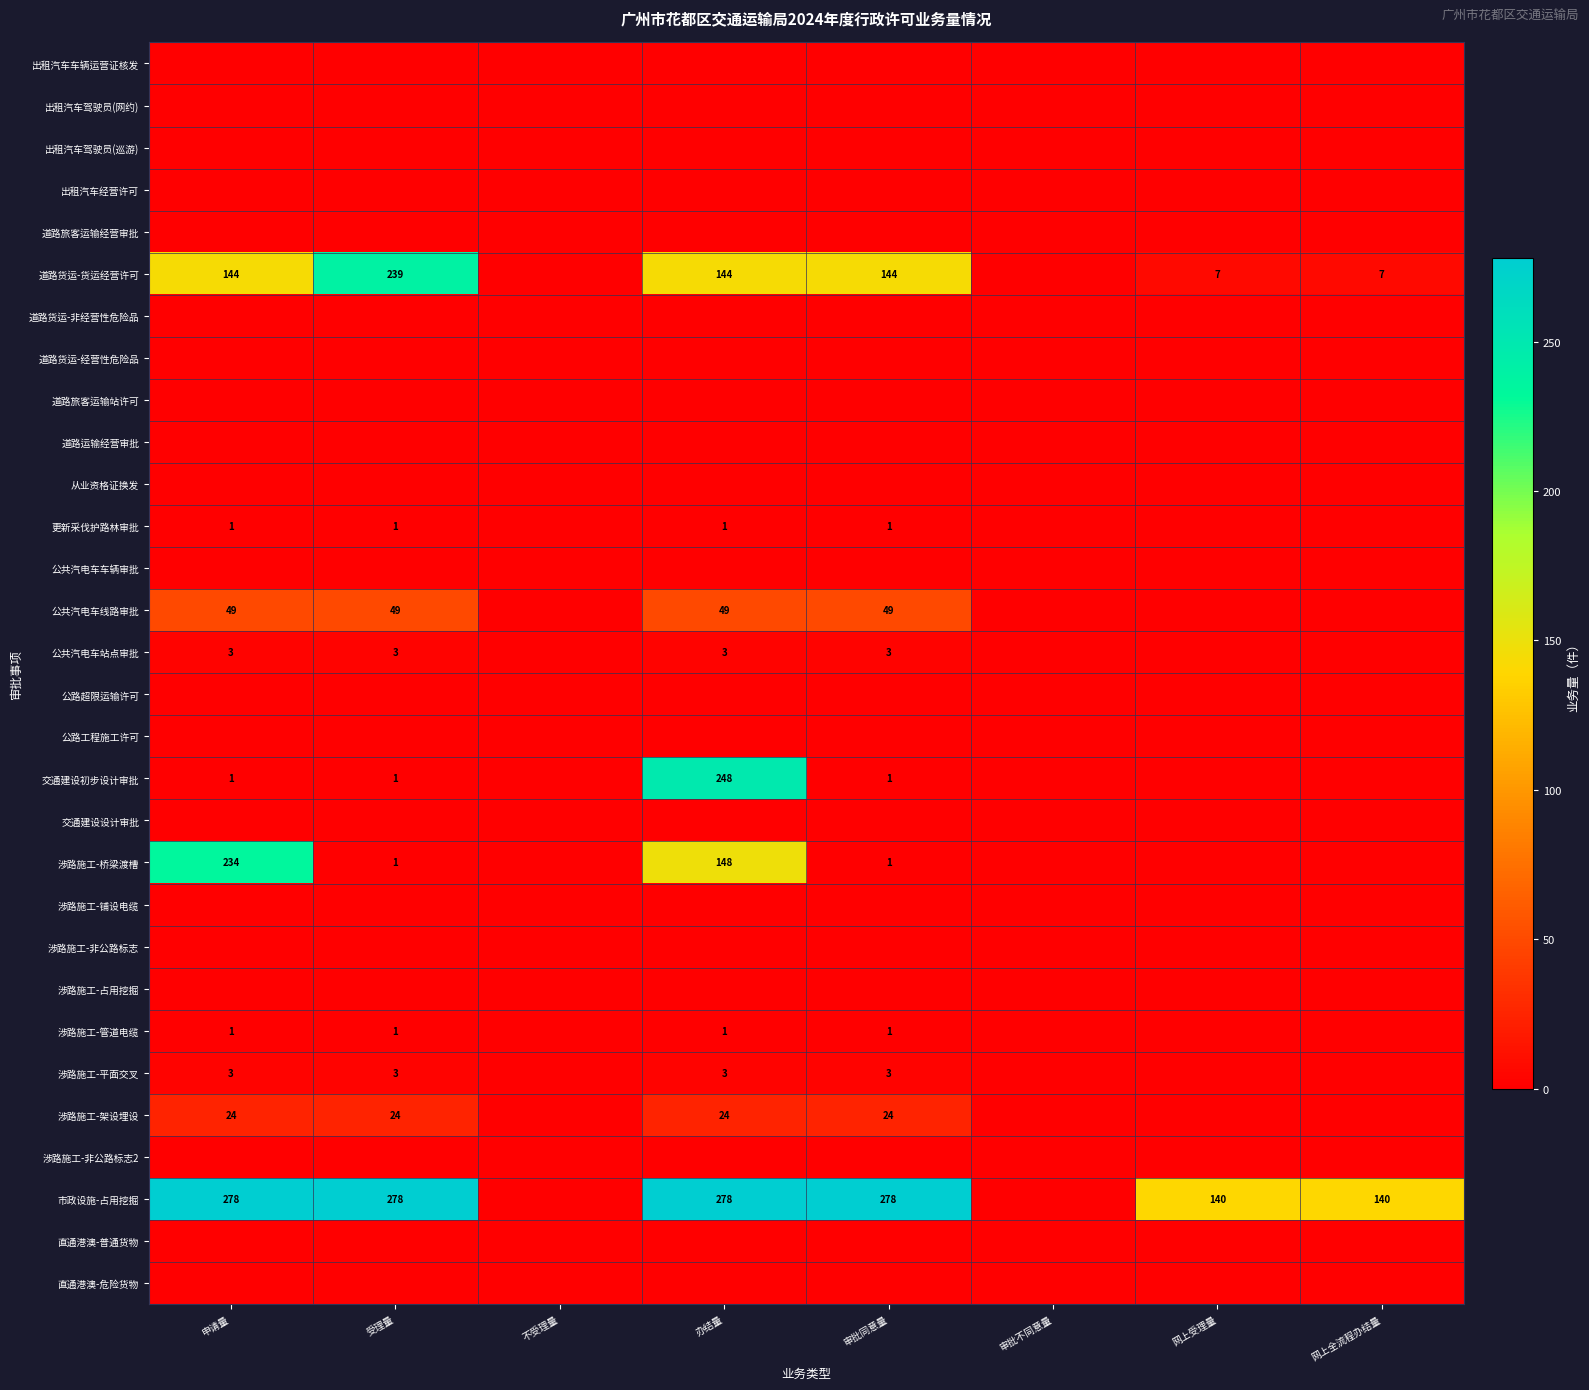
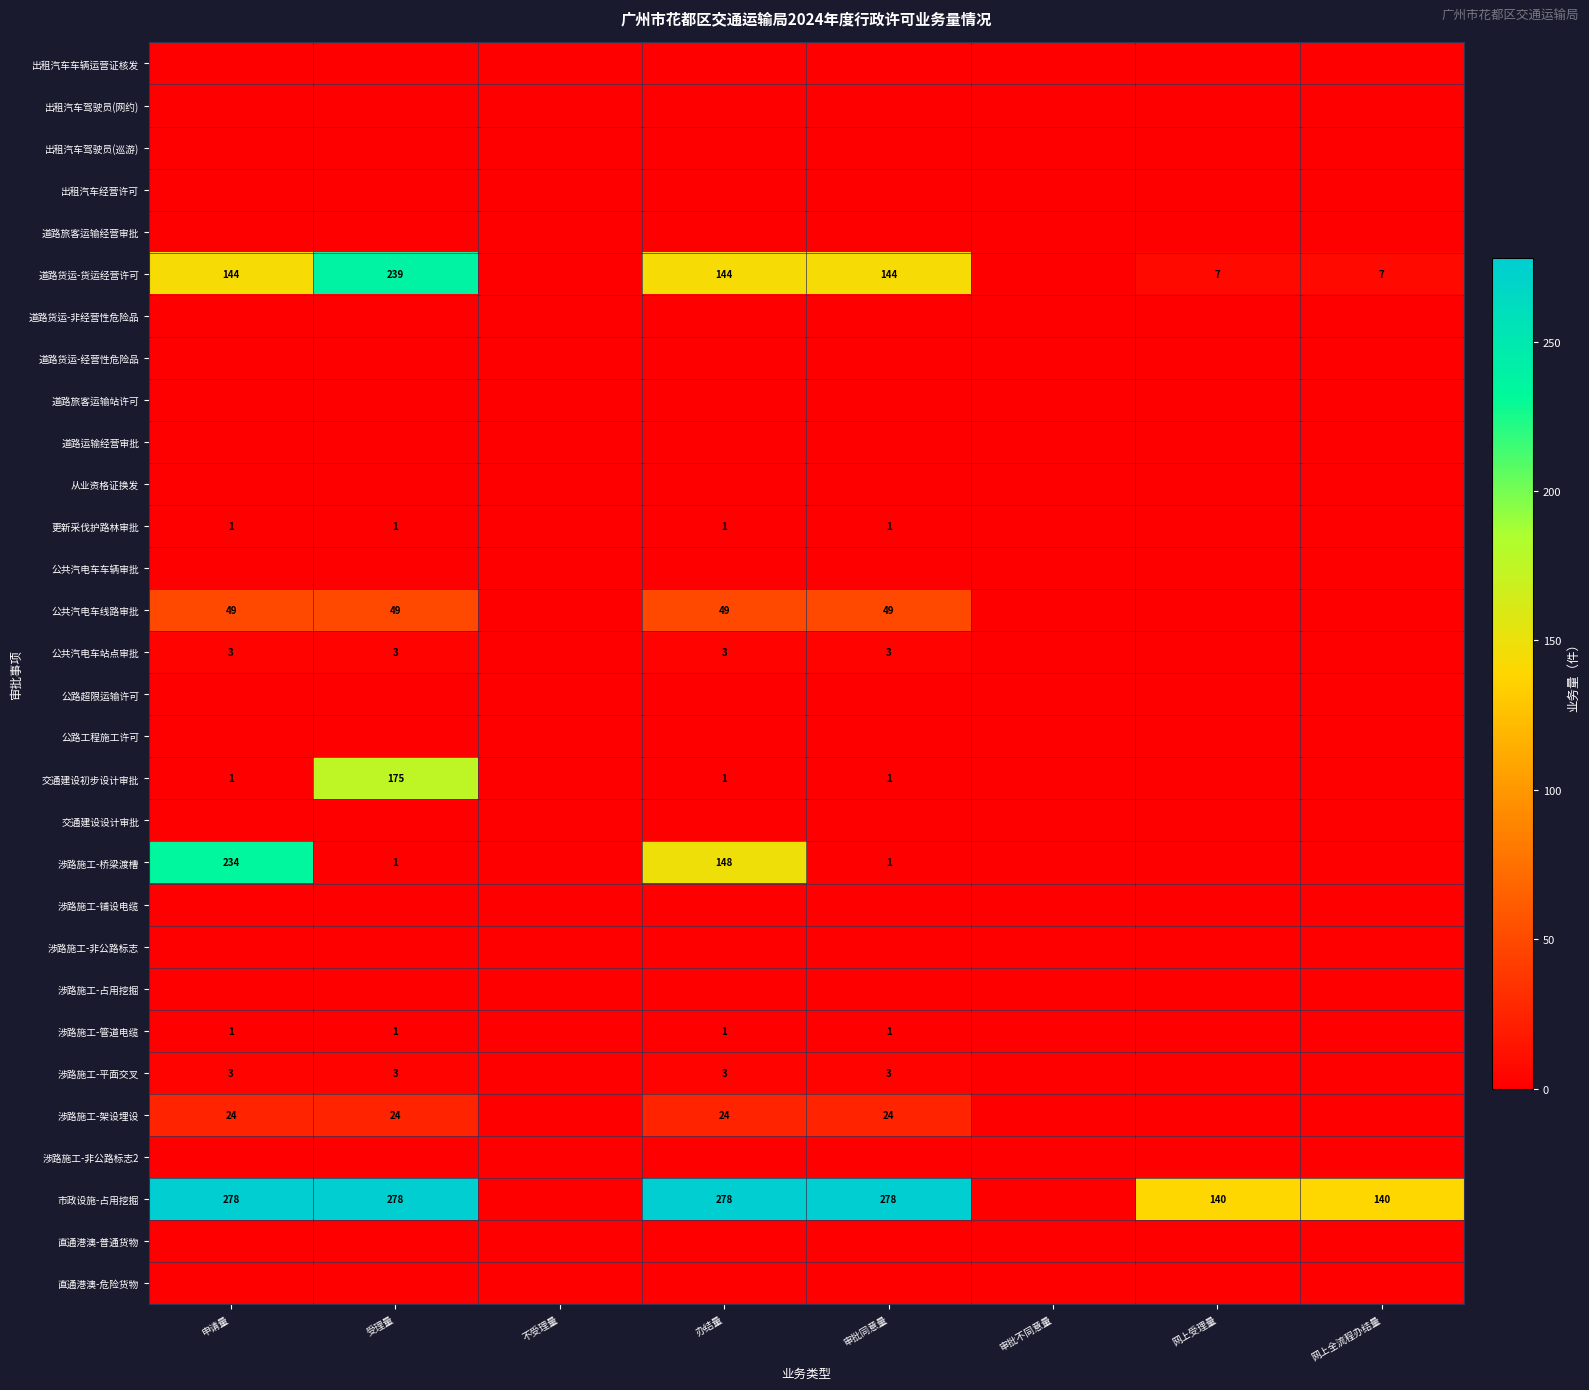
  {
    "道路货运-货运经营许可": {
      "申请量": 144,
      "受理量": 239,
      "办结量": 144,
      "审批同意量": 144,
      "网上受理量": 7,
      "网上全流程办结量": 7
    },
    "更新采伐护路林审批": {
      "申请量": 1,
      "受理量": 1,
      "办结量": 1,
      "审批同意量": 1
    },
    "公共汽电车线路审批": {
      "申请量": 49,
      "受理量": 49,
      "办结量": 49,
      "审批同意量": 49
    },
    "公共汽电车站点审批": {
      "申请量": 3,
      "受理量": 3,
      "办结量": 3,
      "审批同意量": 3
    },
    "交通建设初步设计审批": {
      "申请量": 1,
-     "受理量": 1,
-     "办结量": 248,
+     "受理量": 175,
+     "办结量": 1,
      "审批同意量": 1
    },
    "涉路施工-桥梁渡槽": {
      "申请量": 234,
      "受理量": 1,
      "办结量": 148,
      "审批同意量": 1
    },
    "涉路施工-管道电缆": {
      "申请量": 1,
      "受理量": 1,
      "办结量": 1,
      "审批同意量": 1
    },
    "涉路施工-平面交叉": {
      "申请量": 3,
      "受理量": 3,
      "办结量": 3,
      "审批同意量": 3
    },
    "涉路施工-架设埋设": {
      "申请量": 24,
      "受理量": 24,
      "办结量": 24,
      "审批同意量": 24
    },
    "市政设施-占用挖掘": {
      "申请量": 278,
      "受理量": 278,
      "办结量": 278,
      "审批同意量": 278,
      "网上受理量": 140,
      "网上全流程办结量": 140
    }
  }
